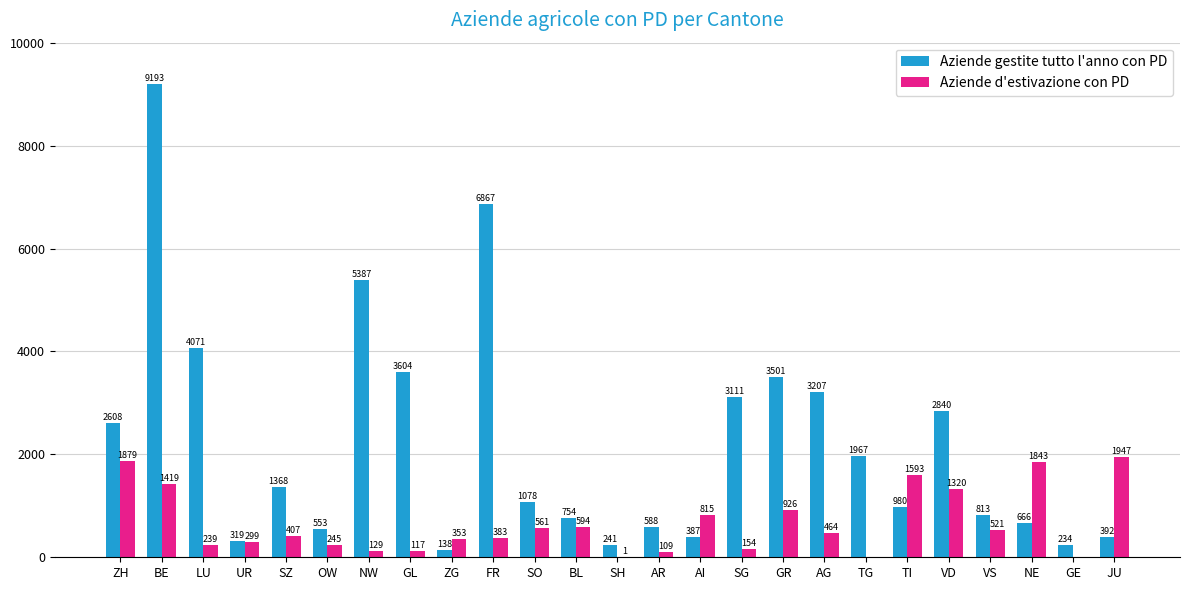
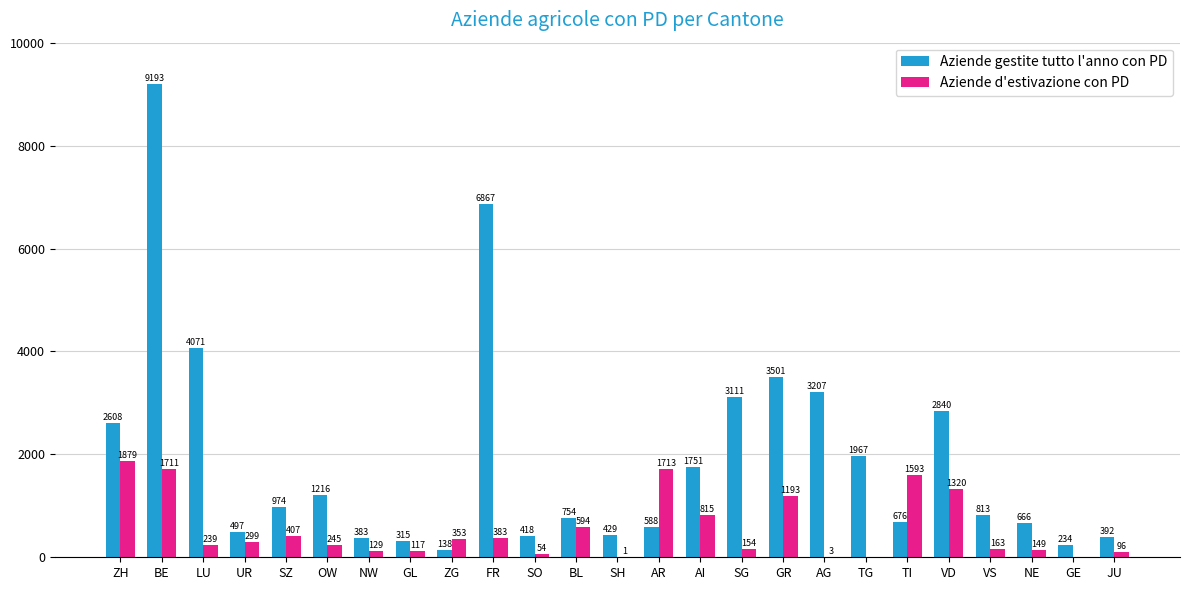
  {
    "Aziende gestite tutto l'anno con PD": {
      "ZH": 2608,
      "BE": 9193,
      "LU": 4071,
-     "UR": 319,
-     "SZ": 1368,
-     "OW": 553,
-     "NW": 5387,
-     "GL": 3604,
+     "UR": 497,
+     "SZ": 974,
+     "OW": 1216,
+     "NW": 383,
+     "GL": 315,
      "ZG": 138,
      "FR": 6867,
-     "SO": 1078,
+     "SO": 418,
      "BL": 754,
-     "SH": 241,
+     "SH": 429,
      "AR": 588,
-     "AI": 387,
+     "AI": 1751,
      "SG": 3111,
      "GR": 3501,
      "AG": 3207,
      "TG": 1967,
-     "TI": 980,
+     "TI": 676,
      "VD": 2840,
      "VS": 813,
      "NE": 666,
      "GE": 234,
      "JU": 392
    },
    "Aziende d'estivazione con PD": {
      "ZH": 1879,
-     "BE": 1419,
+     "BE": 1711,
      "LU": 239,
      "UR": 299,
      "SZ": 407,
      "OW": 245,
      "NW": 129,
      "GL": 117,
      "ZG": 353,
      "FR": 383,
-     "SO": 561,
+     "SO": 54,
      "BL": 594,
      "SH": 1,
-     "AR": 109,
+     "AR": 1713,
      "AI": 815,
      "SG": 154,
-     "GR": 926,
-     "AG": 464,
+     "GR": 1193,
+     "AG": 3,
      "TI": 1593,
      "VD": 1320,
-     "VS": 521,
-     "NE": 1843,
-     "JU": 1947
+     "VS": 163,
+     "NE": 149,
+     "JU": 96
    }
  }
